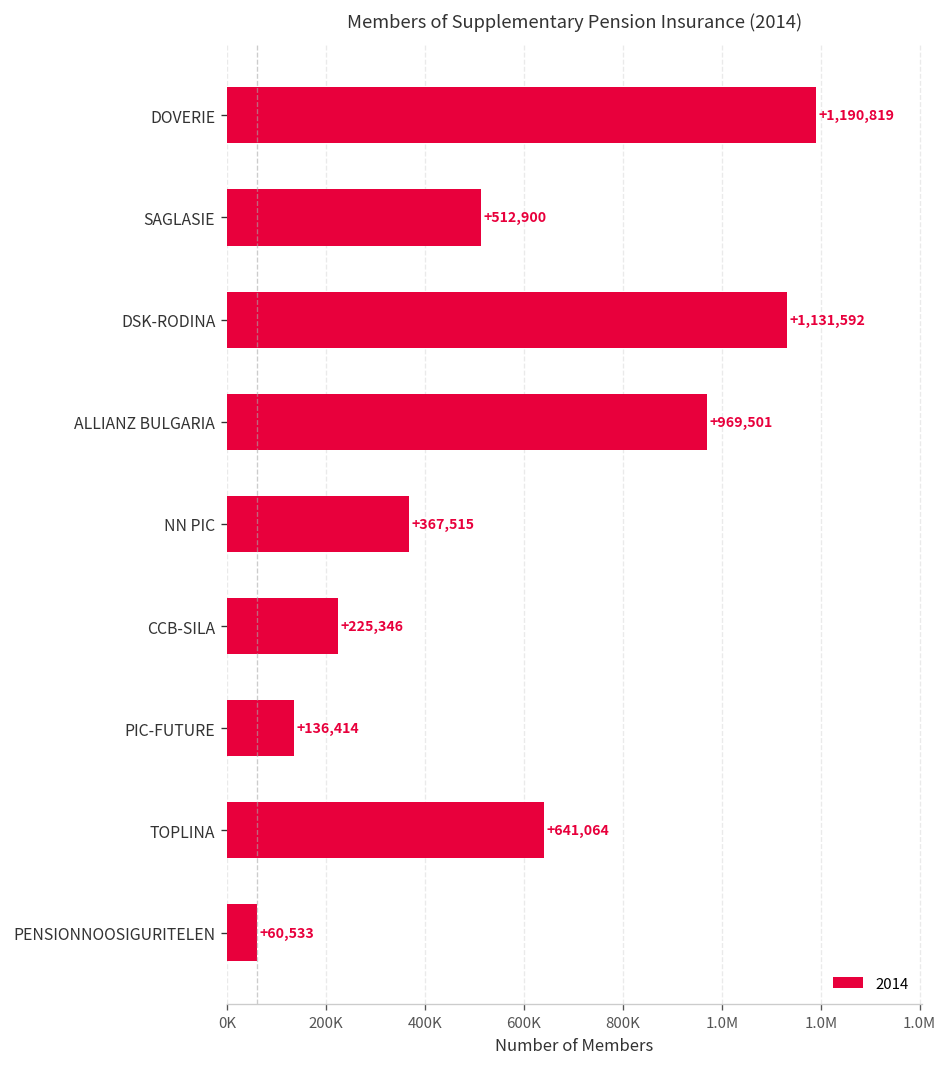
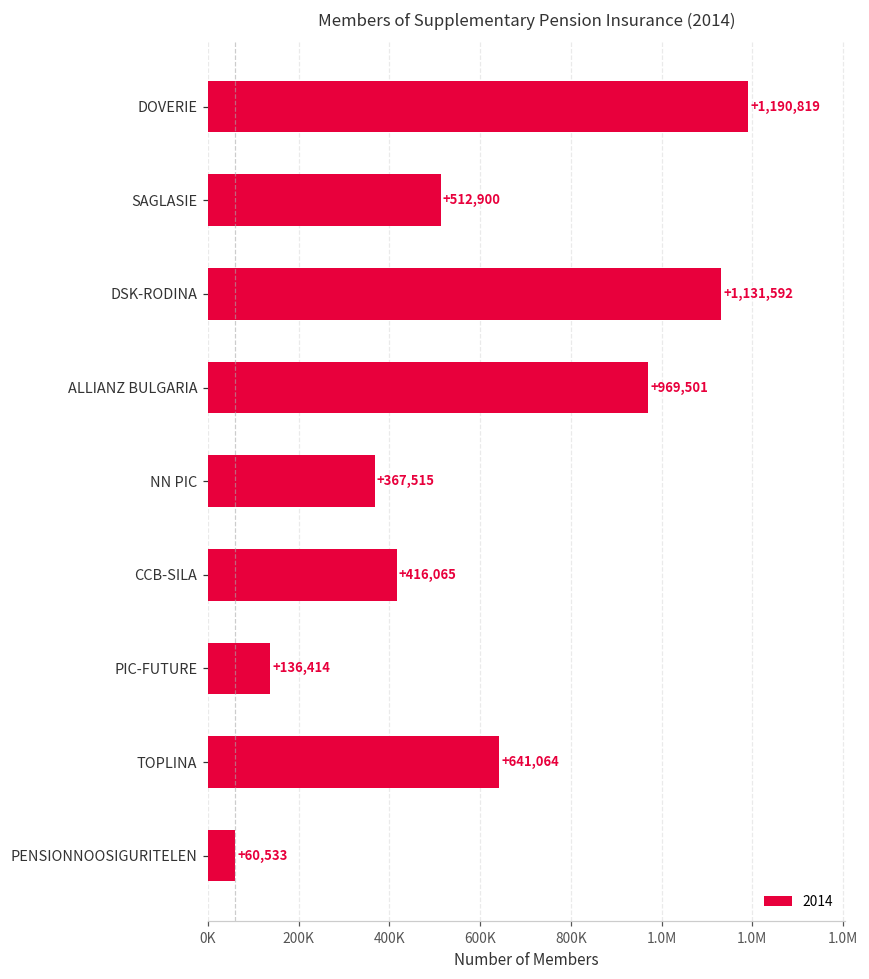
  {
    "DOVERIE": "+1,190,819",
    "SAGLASIE": "+512,900",
    "DSK-RODINA": "+1,131,592",
    "ALLIANZ BULGARIA": "+969,501",
    "NN PIC": "+367,515",
-   "CCB-SILA": "+225,346",
+   "CCB-SILA": "+416,065",
    "PIC-FUTURE": "+136,414",
    "TOPLINA": "+641,064",
    "PENSIONNOOSIGURITELEN": "+60,533"
  }
